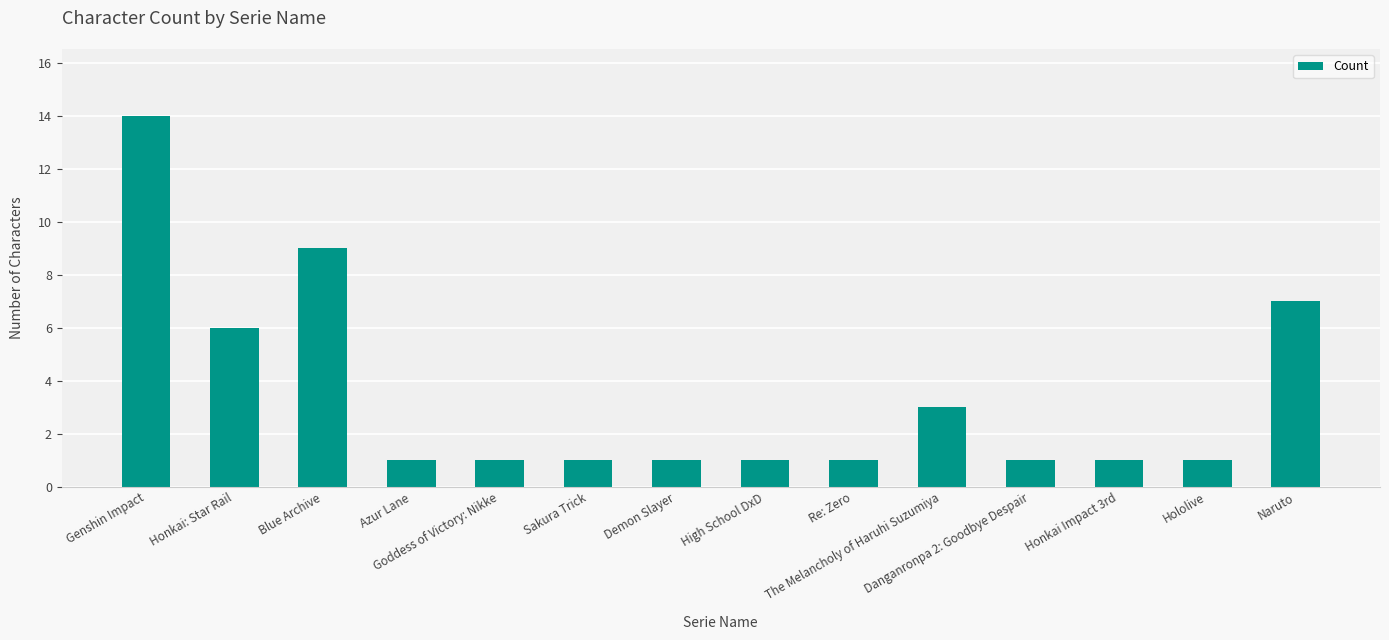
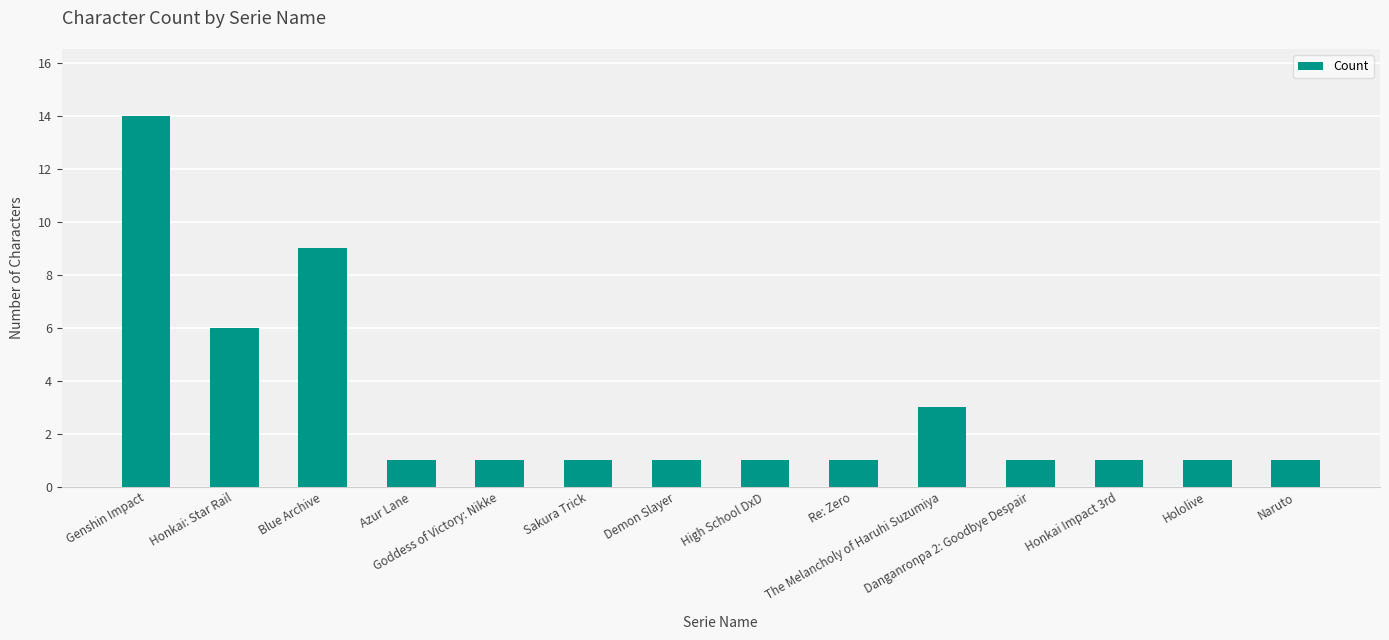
  {
    "Genshin Impact": 14,
    "Honkai: Star Rail": 6,
    "Blue Archive": 9,
    "Azur Lane": 1,
    "Goddess of Victory: Nikke": 1,
    "Sakura Trick": 1,
    "Demon Slayer": 1,
    "High School DxD": 1,
    "Re: Zero": 1,
    "The Melancholy of Haruhi Suzumiya": 3,
    "Danganronpa 2: Goodbye Despair": 1,
    "Honkai Impact 3rd": 1,
    "Hololive": 1,
-   "Naruto": 7
+   "Naruto": 1
  }
